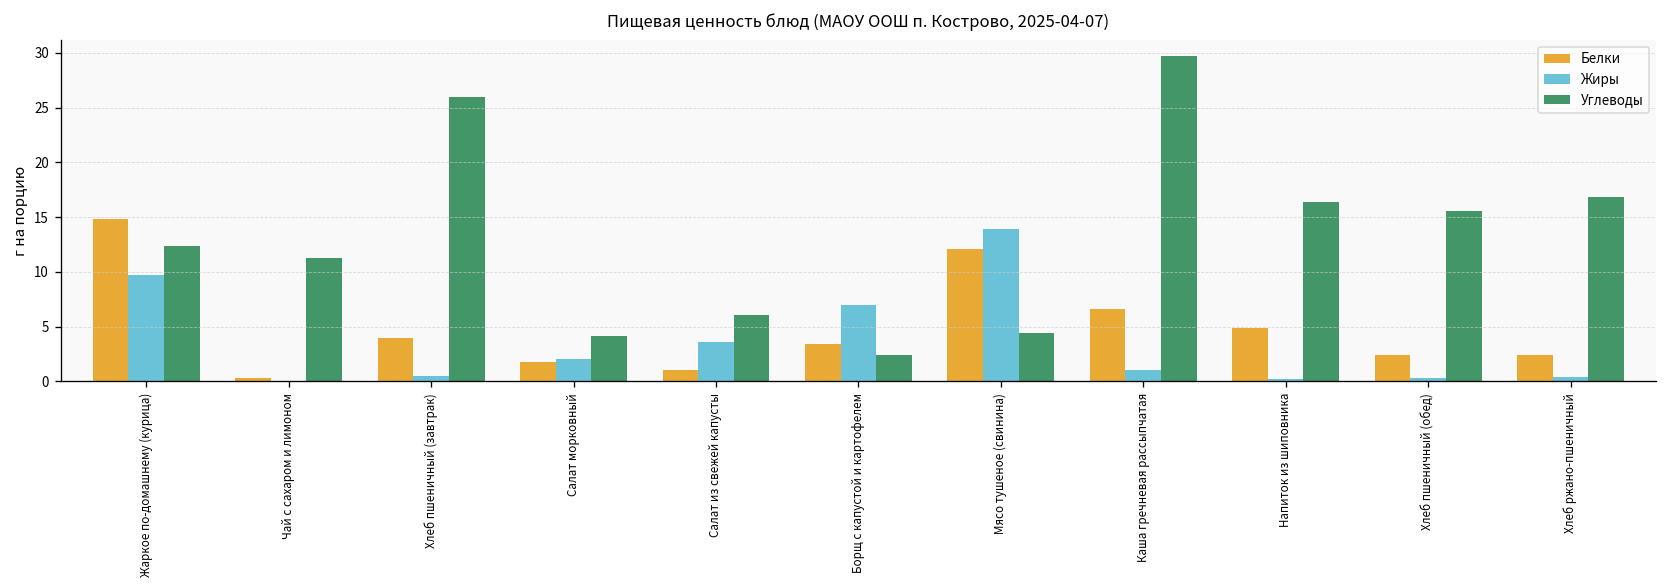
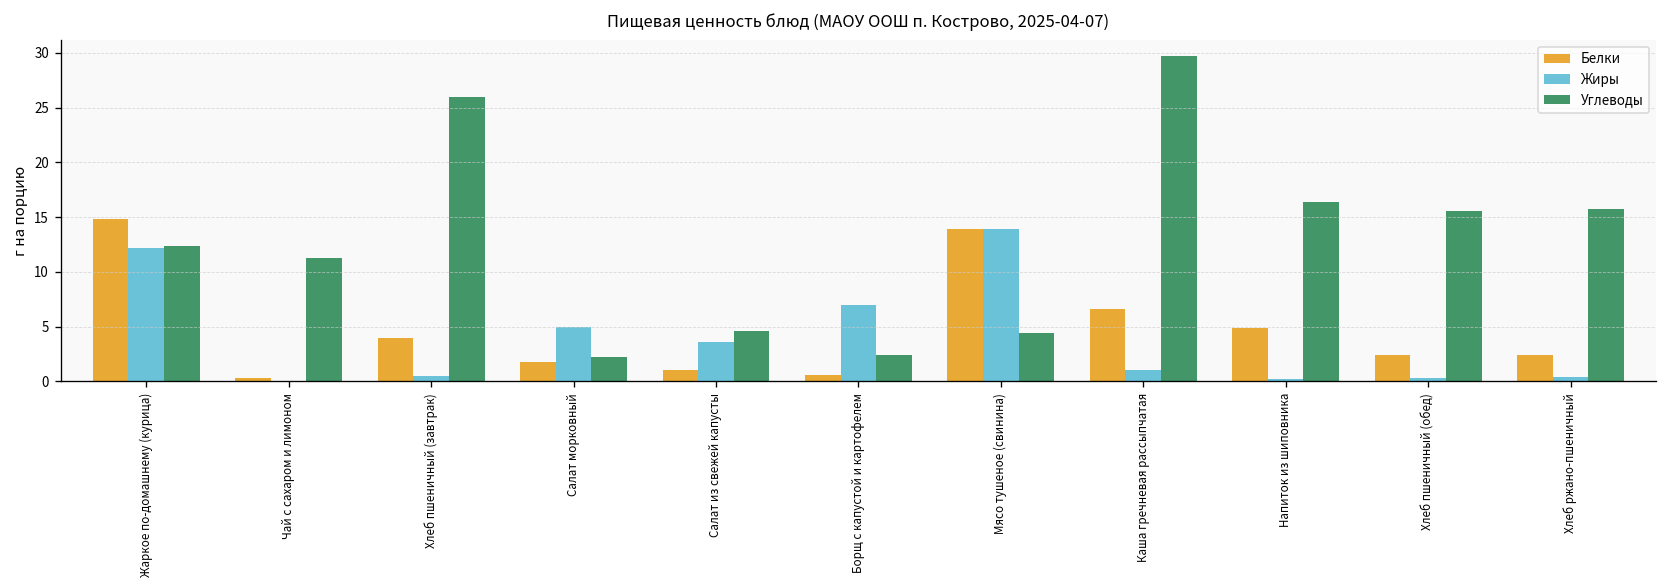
  {
    "Белки": {
      "Жаркое по-домашнему (курица)": 15,
      "Чай с сахаром и лимоном": 0,
      "Хлеб пшеничный (завтрак)": 4,
      "Салат морковный": 2,
      "Салат из свежей капусты": 1,
-     "Борщ с капустой и картофелем": 3,
-     "Мясо тушеное (свинина)": 12,
+     "Борщ с капустой и картофелем": 1,
+     "Мясо тушеное (свинина)": 14,
      "Каша гречневая рассыпчатая": 7,
      "Напиток из шиповника": 5,
      "Хлеб пшеничный (обед)": 2,
      "Хлеб ржано-пшеничный": 2
    },
    "Жиры": {
-     "Жаркое по-домашнему (курица)": 10,
+     "Жаркое по-домашнему (курица)": 12,
      "Чай с сахаром и лимоном": 0,
      "Хлеб пшеничный (завтрак)": 1,
-     "Салат морковный": 2,
+     "Салат морковный": 5,
      "Салат из свежей капусты": 4,
      "Борщ с капустой и картофелем": 7,
      "Мясо тушеное (свинина)": 14,
      "Каша гречневая рассыпчатая": 1,
      "Хлеб пшеничный (обед)": 0,
      "Хлеб ржано-пшеничный": 0
    },
    "Углеводы": {
      "Жаркое по-домашнему (курица)": 12,
      "Чай с сахаром и лимоном": 11,
      "Хлеб пшеничный (завтрак)": 26,
-     "Салат морковный": 4,
-     "Салат из свежей капусты": 6,
+     "Салат морковный": 2,
+     "Салат из свежей капусты": 5,
      "Борщ с капустой и картофелем": 2,
      "Мясо тушеное (свинина)": 4,
      "Каша гречневая рассыпчатая": 30,
      "Напиток из шиповника": 16,
      "Хлеб пшеничный (обед)": 16,
-     "Хлеб ржано-пшеничный": 17
+     "Хлеб ржано-пшеничный": 16
    }
  }
